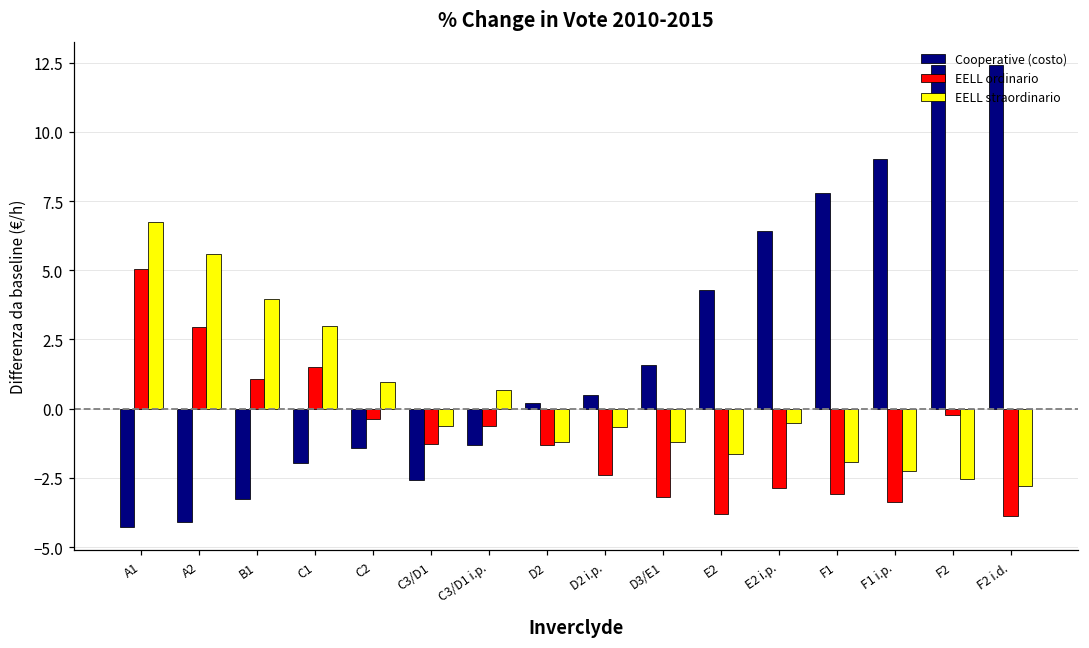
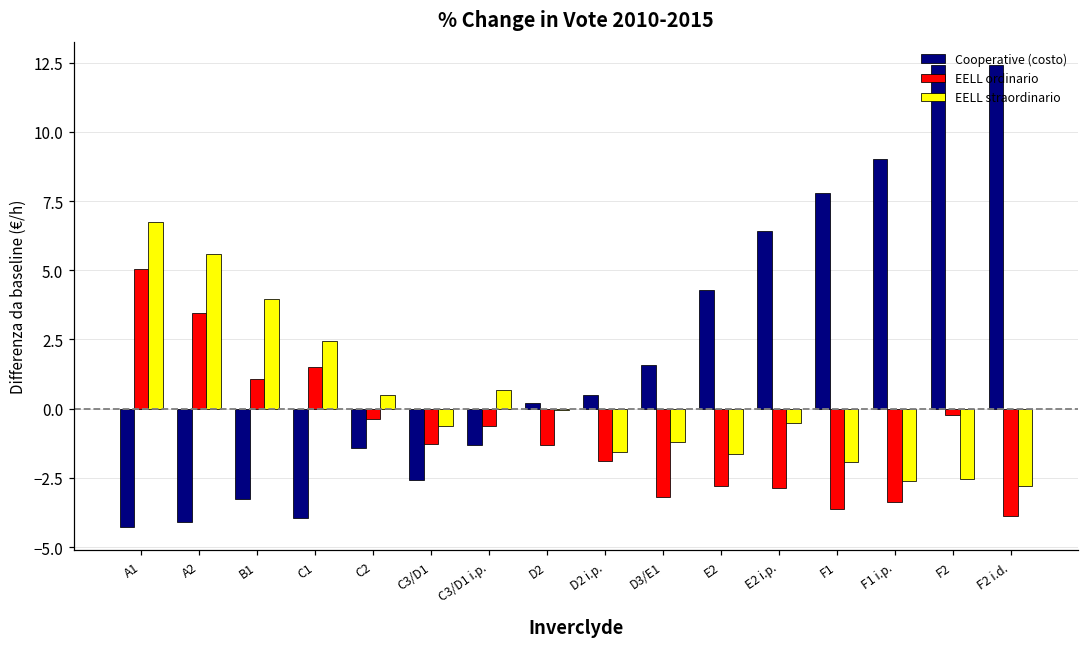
  {
    "Cooperative (costo)": {
      "A1": -4.3,
      "A2": -4.1,
      "B1": -3.3,
-     "C1": -2.0,
+     "C1": -4.0,
      "C2": -1.4,
      "C3/D1": -2.6,
      "C3/D1 i.p.": -1.3,
      "D2": 0.2,
      "D2 i.p.": 0.5,
      "D3/E1": 1.6,
      "E2": 4.3,
      "E2 i.p.": 6.4,
      "F1": 7.8,
      "F1 i.p.": 9.0,
      "F2": 12.4,
      "F2 i.d.": 12.4
    },
    "EELL ordinario": {
      "A1": 5.1,
-     "A2": 2.9,
+     "A2": 3.4,
      "B1": 1.1,
      "C1": 1.5,
      "C2": -0.4,
      "C3/D1": -1.3,
      "C3/D1 i.p.": -0.6,
      "D2": -1.3,
-     "D2 i.p.": -2.4,
+     "D2 i.p.": -1.9,
      "D3/E1": -3.2,
-     "E2": -3.8,
+     "E2": -2.8,
      "E2 i.p.": -2.9,
-     "F1": -3.1,
+     "F1": -3.6,
      "F1 i.p.": -3.4,
      "F2": -0.2,
      "F2 i.d.": -3.9
    },
    "EELL straordinario": {
      "A1": 6.8,
      "A2": 5.6,
      "B1": 4.0,
-     "C1": 3.0,
-     "C2": 1.0,
+     "C1": 2.4,
+     "C2": 0.5,
      "C3/D1": -0.6,
      "C3/D1 i.p.": 0.7,
-     "D2": -1.2,
-     "D2 i.p.": -0.7,
+     "D2": -0.1,
+     "D2 i.p.": -1.6,
      "D3/E1": -1.2,
      "E2": -1.6,
      "E2 i.p.": -0.5,
      "F1": -1.9,
-     "F1 i.p.": -2.2,
+     "F1 i.p.": -2.6,
      "F2": -2.5,
      "F2 i.d.": -2.8
    }
  }
